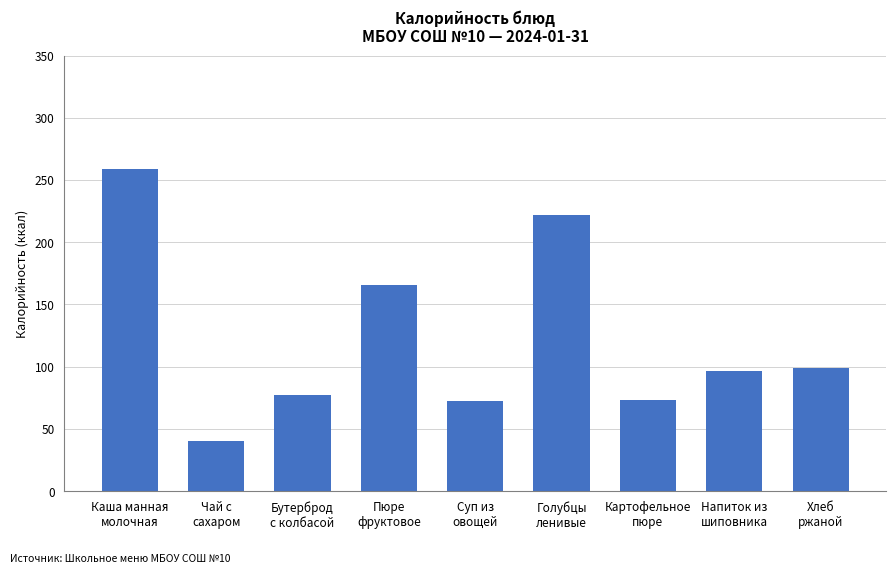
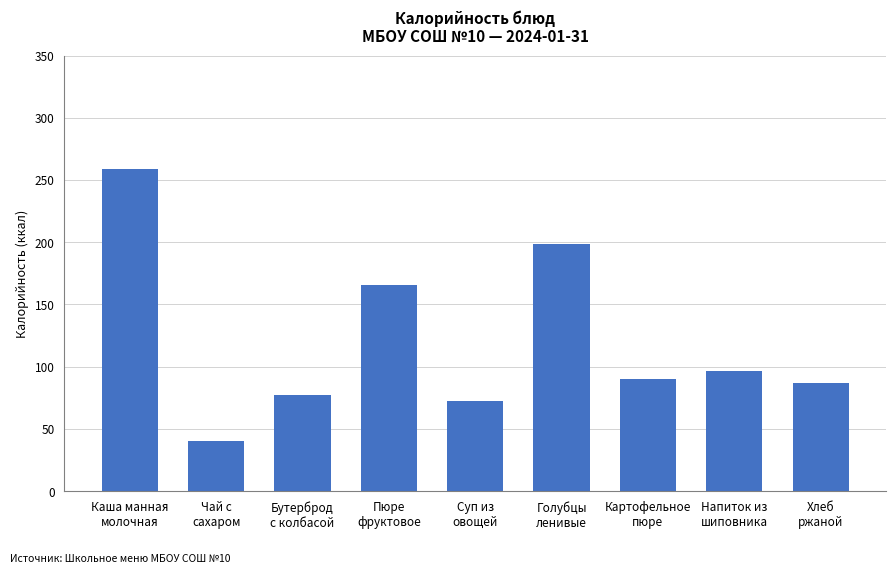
  {
    "Каша манная молочная": 259,
    "Чай с сахаром": 40,
    "Бутерброд с колбасой": 77,
    "Пюре фруктовое": 166,
    "Суп из овощей": 73,
-   "Голубцы ленивые": 222,
-   "Картофельное пюре": 73,
+   "Голубцы ленивые": 199,
+   "Картофельное пюре": 90,
    "Напиток из шиповника": 97,
-   "Хлеб ржаной": 99
+   "Хлеб ржаной": 87
  }
